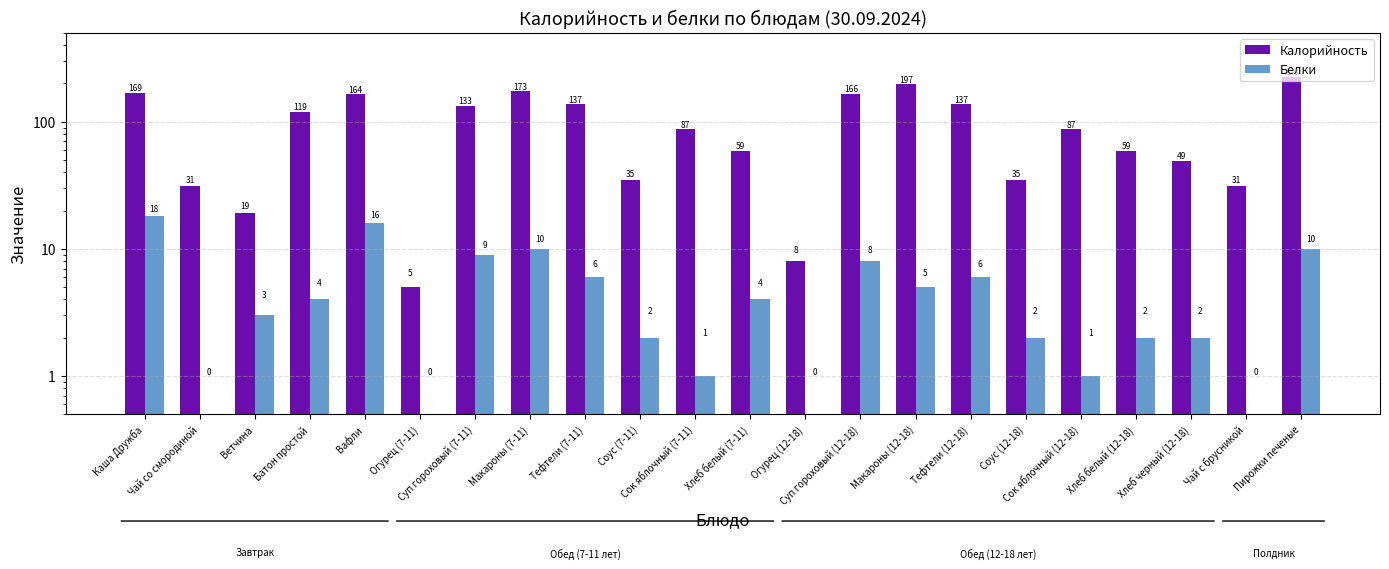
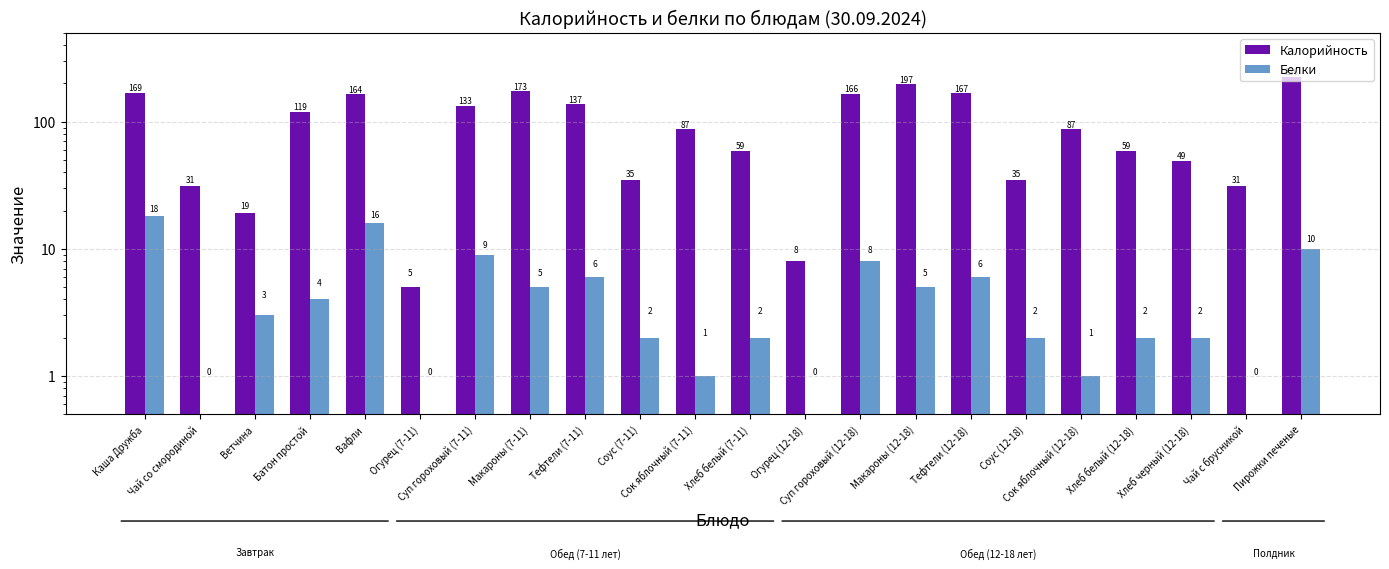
  {
    "Калорийность": {
      "Каша Дружба": 169,
      "Чай со смородиной": 31,
      "Ветчина": 19,
      "Батон простой": 119,
      "Вафли": 164,
      "Огурец (7-11)": 5,
      "Суп гороховый (7-11)": 133,
      "Макароны (7-11)": 173,
      "Тефтели (7-11)": 137,
      "Соус (7-11)": 35,
      "Сок яблочный (7-11)": 87,
      "Хлеб белый (7-11)": 59,
      "Огурец (12-18)": 8,
      "Суп гороховый (12-18)": 166,
      "Макароны (12-18)": 197,
-     "Тефтели (12-18)": 137,
+     "Тефтели (12-18)": 167,
      "Соус (12-18)": 35,
      "Сок яблочный (12-18)": 87,
      "Хлеб белый (12-18)": 59,
      "Хлеб черный (12-18)": 49,
      "Чай с брусникой": 31
    },
    "Белки": {
      "Каша Дружба": 18,
      "Ветчина": 3,
      "Батон простой": 4,
      "Вафли": 16,
      "Суп гороховый (7-11)": 9,
-     "Макароны (7-11)": 10,
+     "Макароны (7-11)": 5,
      "Тефтели (7-11)": 6,
      "Соус (7-11)": 2,
-     "Хлеб белый (7-11)": 4,
+     "Хлеб белый (7-11)": 2,
      "Суп гороховый (12-18)": 8,
      "Макароны (12-18)": 5,
      "Тефтели (12-18)": 6,
      "Соус (12-18)": 2,
      "Хлеб белый (12-18)": 2,
      "Хлеб черный (12-18)": 2,
      "Пирожки печеные": 10
    }
  }
